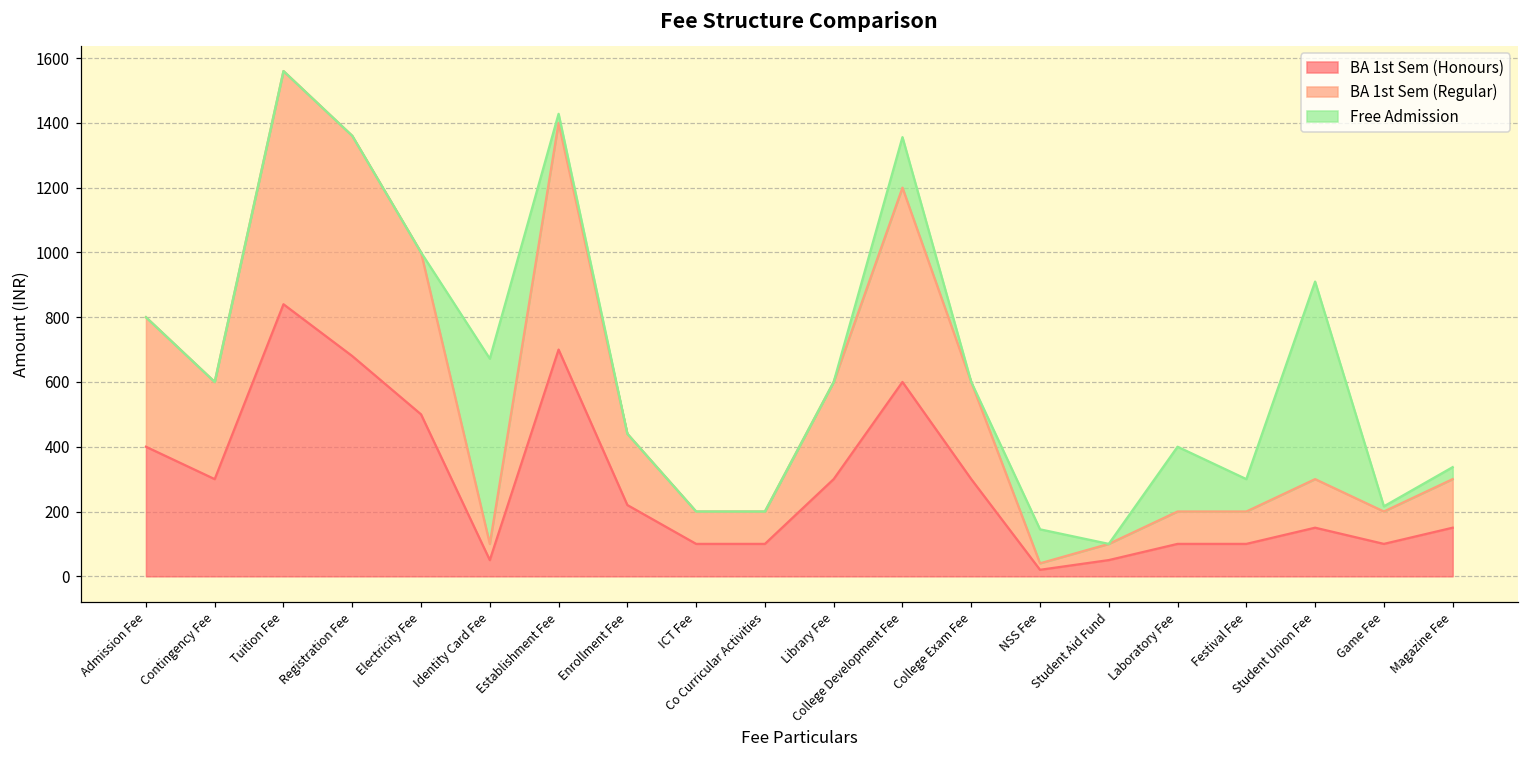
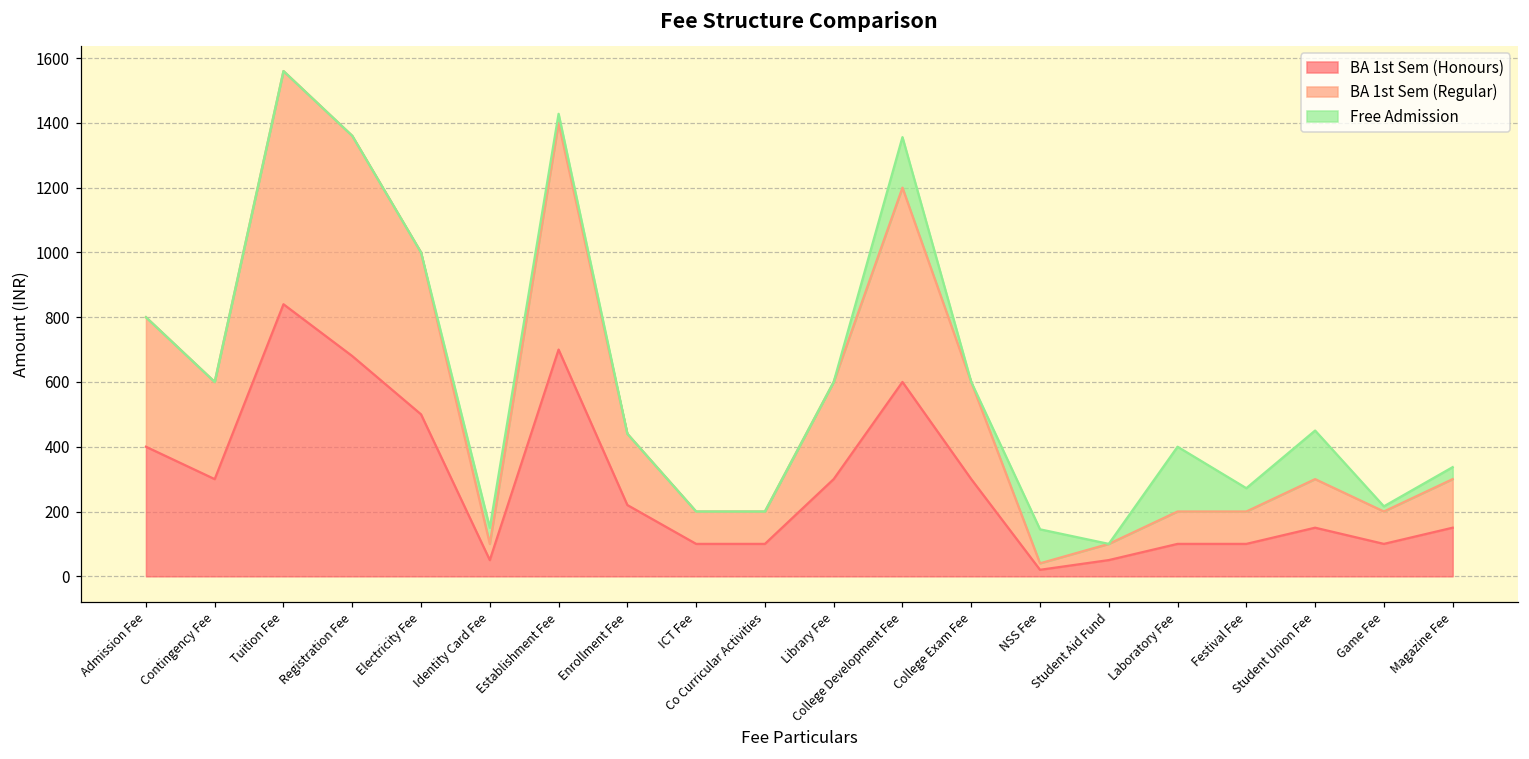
  {
    "Free Admission": {
-     "Identity Card Fee": 570,
+     "Identity Card Fee": 50,
      "Establishment Fee": 30,
      "College Development Fee": 160,
      "NSS Fee": 110,
      "Laboratory Fee": 200,
-     "Festival Fee": 100,
-     "Student Union Fee": 610,
+     "Festival Fee": 70,
+     "Student Union Fee": 150,
      "Game Fee": 20,
      "Magazine Fee": 40
    }
  }
